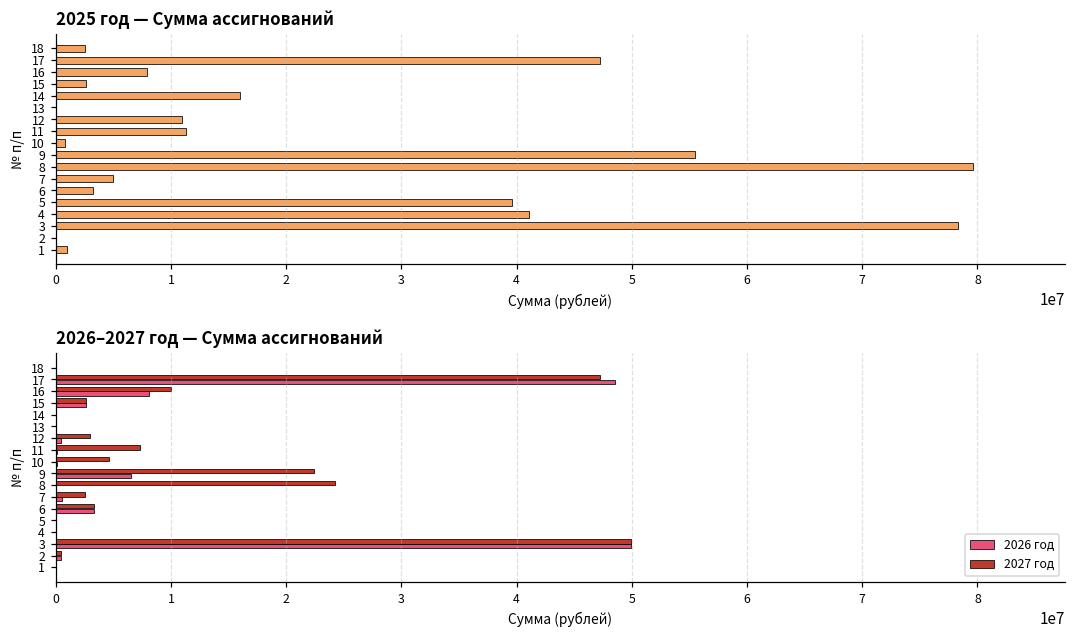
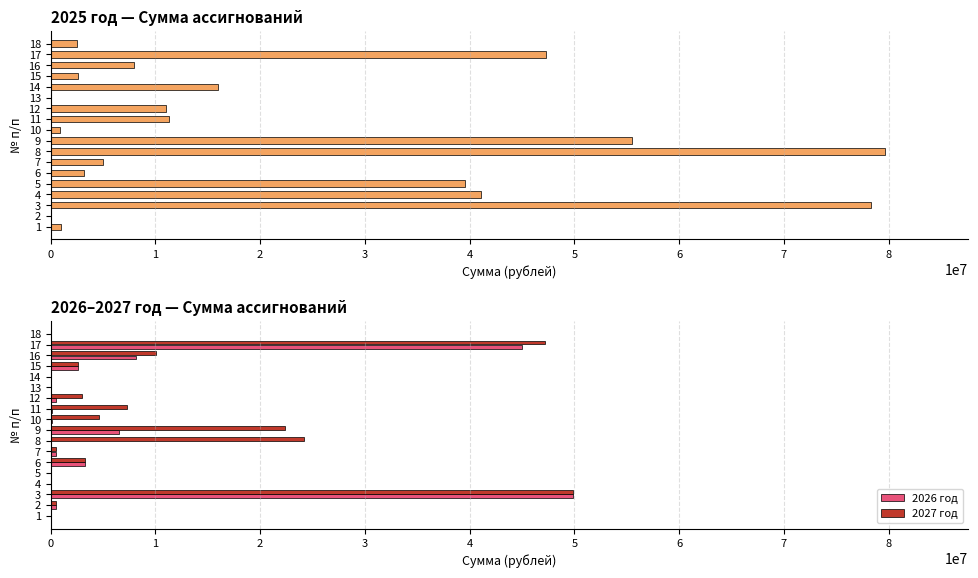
  {
    "2025 год — Сумма ассигнований": {
      "18": 2500000,
      "17": 47300000,
      "16": 7900000,
      "15": 2700000,
      "14": 16000000,
      "13": 0,
      "12": 11000000,
      "11": 11300000,
      "10": 800000,
      "9": 55500000,
      "8": 79600000,
      "7": 5000000,
      "6": 3200000,
      "5": 39600000,
      "4": 41100000,
      "3": 78300000,
      "2": 0,
      "1": 1000000
    },
    "2026–2027 год — Сумма ассигнований": {
      "2026 год": {
        "18": 0,
-       "17": 48500000,
+       "17": 45000000,
        "16": 8100000,
        "15": 2700000,
        "14": 0,
        "12": 500000,
        "9": 6500000,
        "8": 0,
        "7": 500000,
        "6": 3300000,
        "5": 0,
        "4": 0,
        "3": 49900000,
        "2": 500000,
        "1": 0
      },
      "2027 год": {
        "18": 0,
        "17": 47200000,
        "16": 10000000,
        "15": 2700000,
        "14": 0,
        "12": 3000000,
        "11": 7300000,
        "10": 4600000,
        "9": 22400000,
        "8": 24200000,
-       "7": 2600000,
+       "7": 500000,
        "6": 3300000,
        "5": 0,
        "4": 0,
        "3": 49900000,
        "2": 500000,
        "1": 0
      }
    }
  }
